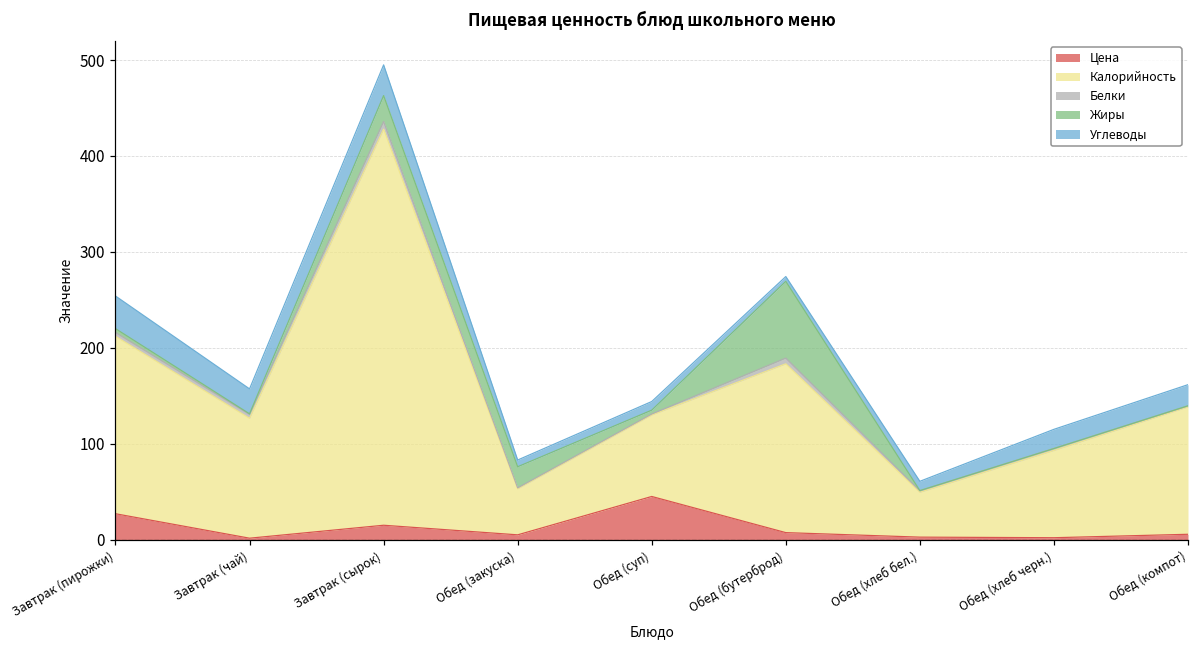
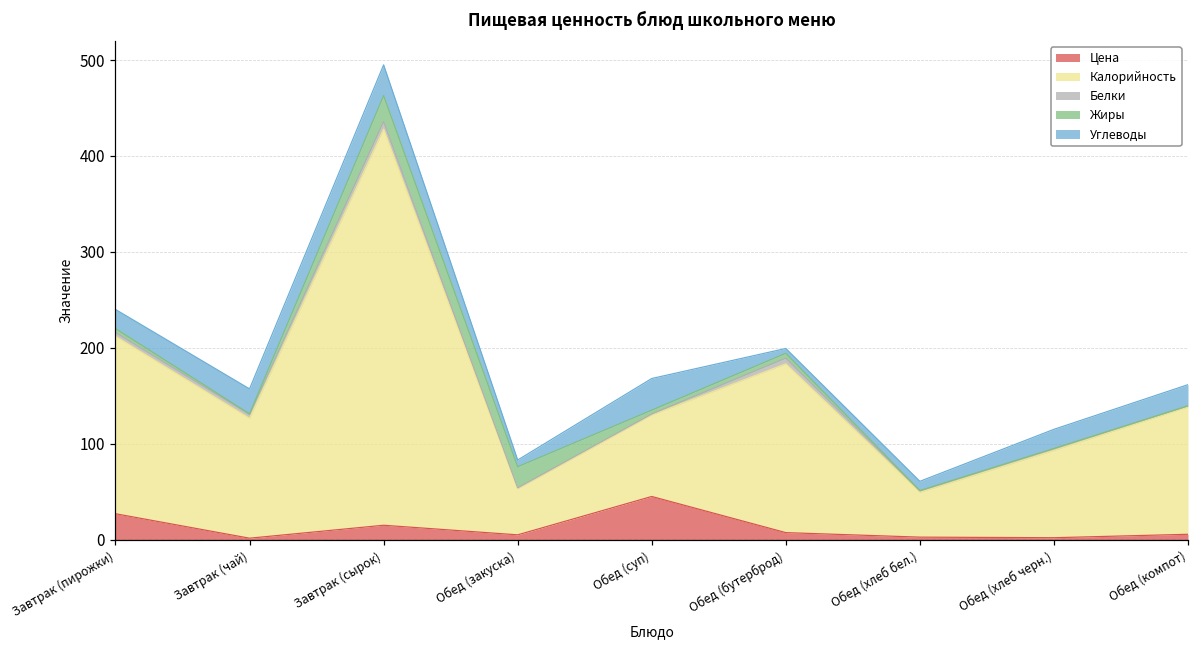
  {
    "Цена": {
      "Завтрак (пирожки)": 30,
      "Завтрак (чай)": 0,
      "Завтрак (сырок)": 20,
      "Обед (закуска)": 10,
      "Обед (суп)": 50,
      "Обед (бутерброд)": 10,
      "Обед (хлеб бел.)": 0,
      "Обед (хлеб черн.)": 0,
      "Обед (компот)": 10
    },
    "Калорийность": {
      "Завтрак (пирожки)": 190,
      "Завтрак (чай)": 130,
      "Завтрак (сырок)": 410,
      "Обед (бутерброд)": 180
    },
    "Белки": {
      "Завтрак (пирожки)": 0,
      "Завтрак (сырок)": 10,
      "Обед (бутерброд)": 10
    },
    "Жиры": {
      "Завтрак (пирожки)": 0,
      "Завтрак (сырок)": 30,
      "Обед (закуска)": 20,
      "Обед (суп)": 0,
-     "Обед (бутерброд)": 80
+     "Обед (бутерброд)": 10
    },
    "Углеводы": {
-     "Завтрак (пирожки)": 30,
+     "Завтрак (пирожки)": 20,
      "Завтрак (чай)": 30,
      "Завтрак (сырок)": 30,
      "Обед (закуска)": 10,
-     "Обед (суп)": 10,
+     "Обед (суп)": 30,
      "Обед (бутерброд)": 10,
      "Обед (хлеб бел.)": 10,
      "Обед (хлеб черн.)": 20,
      "Обед (компот)": 20
    }
  }
